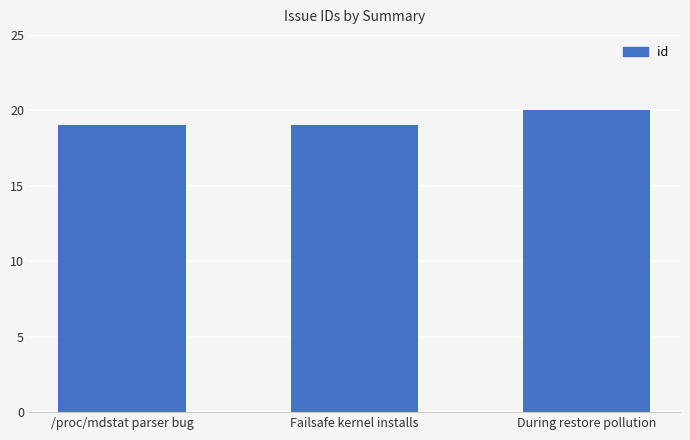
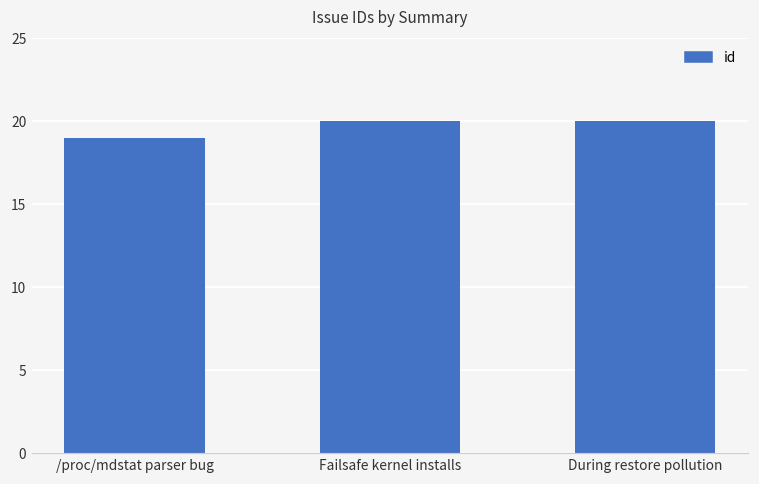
  {
    "/proc/mdstat parser bug": 19,
-   "Failsafe kernel installs": 19,
+   "Failsafe kernel installs": 20,
    "During restore pollution": 20
  }
